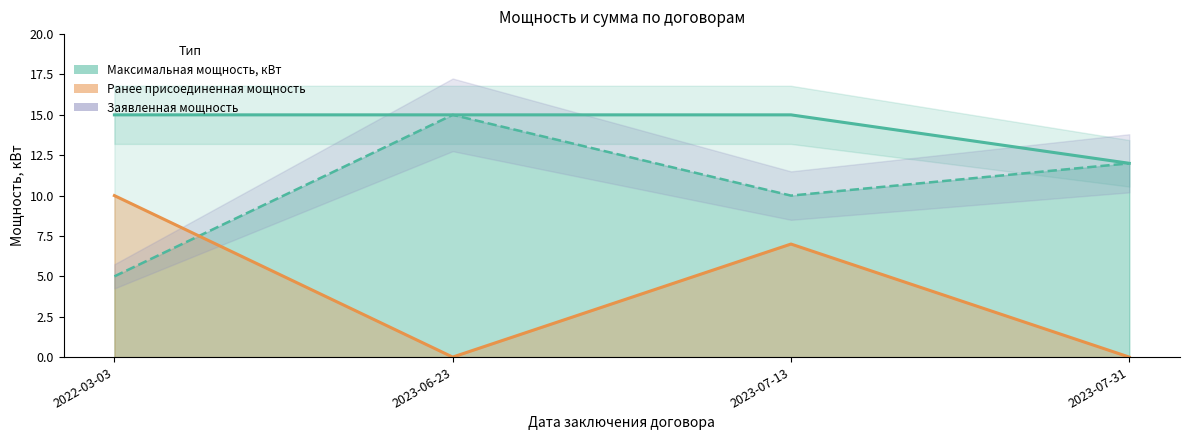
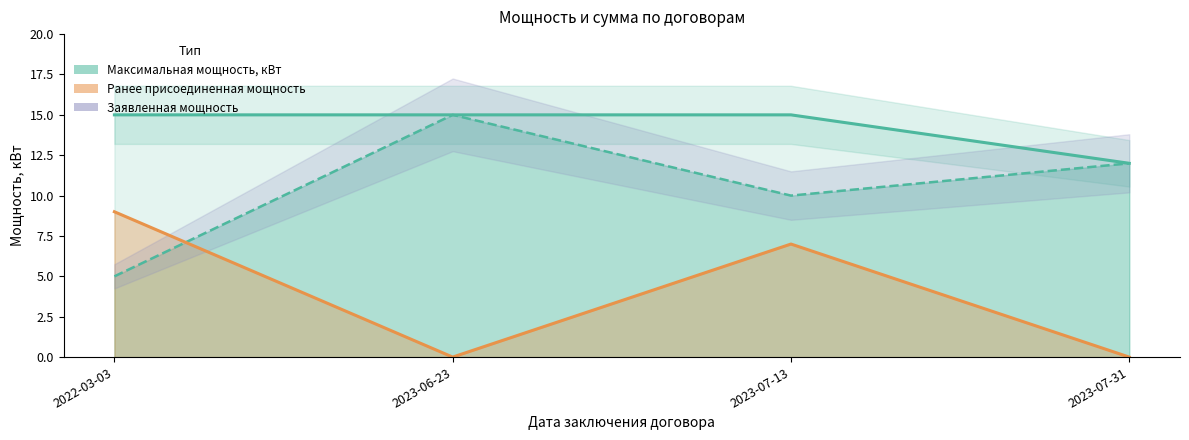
  {
    "Ранее присоединенная мощность": {
-     "2022-03-03": 10,
+     "2022-03-03": 9,
      "2023-06-23": 0,
      "2023-07-13": 7,
      "2023-07-31": 0
    }
  }
